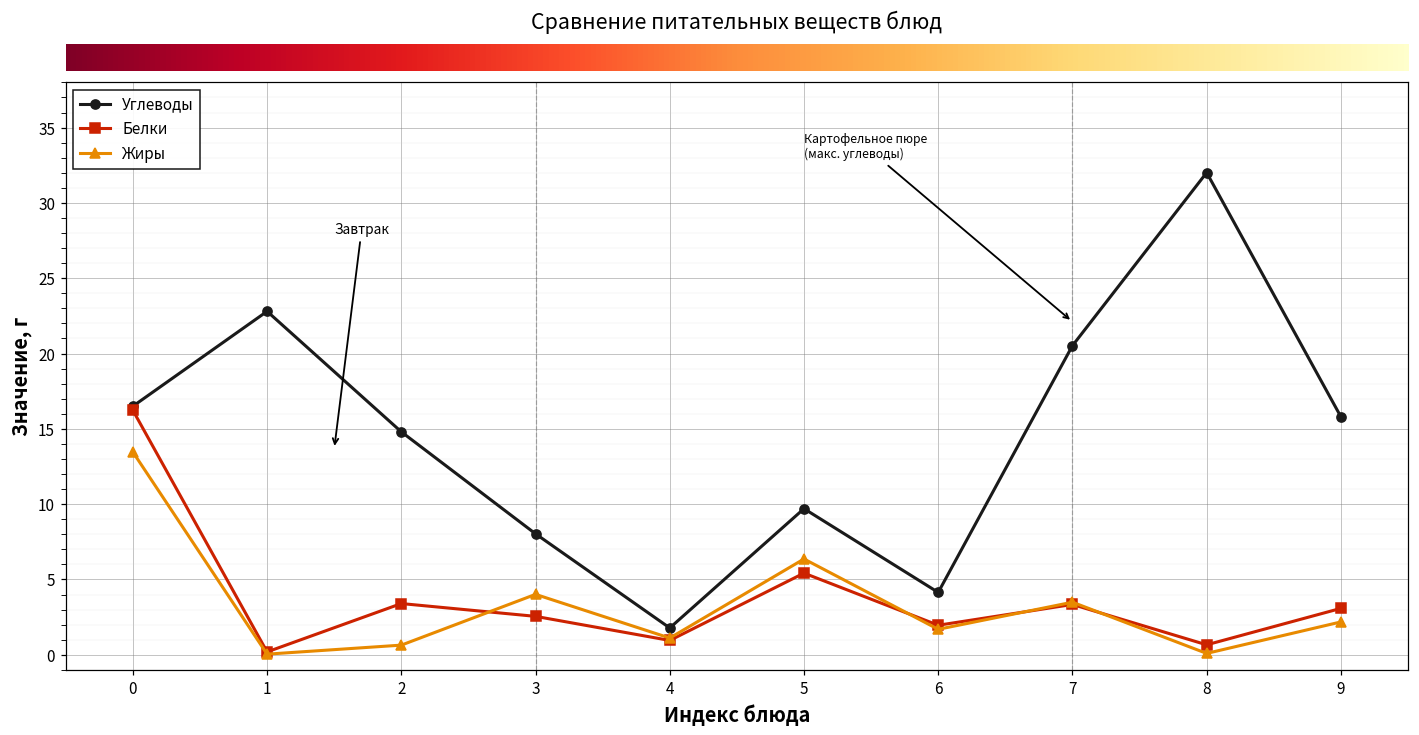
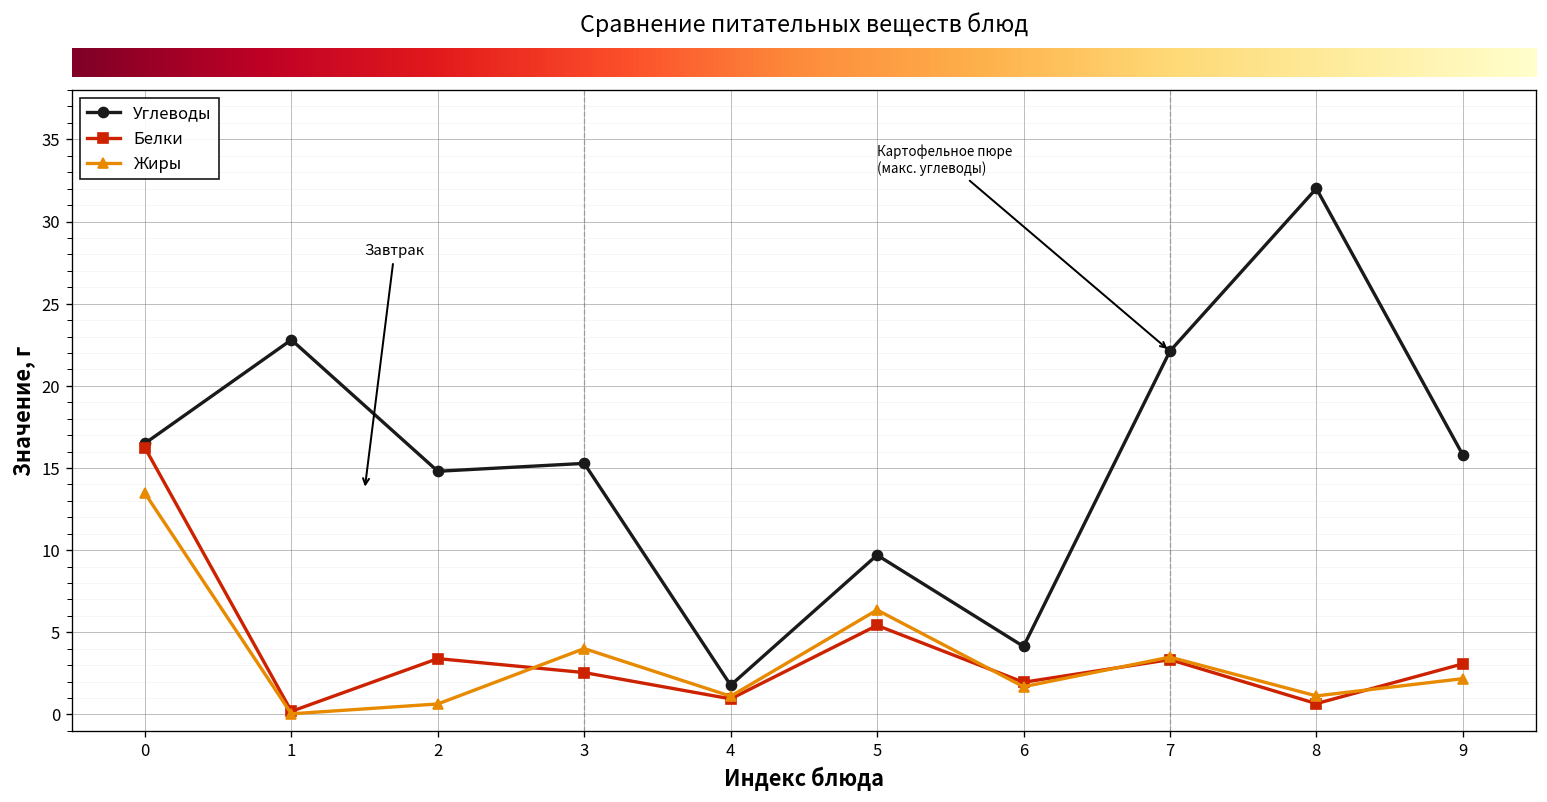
  {
    "Углеводы": {
      "0": 16.5,
      "1": 22.8,
      "2": 14.8,
-     "3": 8.0,
+     "3": 15.3,
      "4": 1.8,
      "5": 9.7,
      "6": 4.1,
-     "7": 20.5,
+     "7": 22.1,
      "8": 32.0,
      "9": 15.8
    },
    "Белки": {
      "0": 16.2,
      "2": 3.4,
      "3": 2.6,
      "5": 5.4,
      "6": 2.0,
      "8": 0.7,
      "9": 3.1
    },
    "Жиры": {
      "0": 13.5,
      "2": 0.6,
      "3": 4.0,
      "5": 6.4,
      "6": 1.7,
-     "8": 0.1,
+     "8": 1.1,
      "9": 2.2
    }
  }
